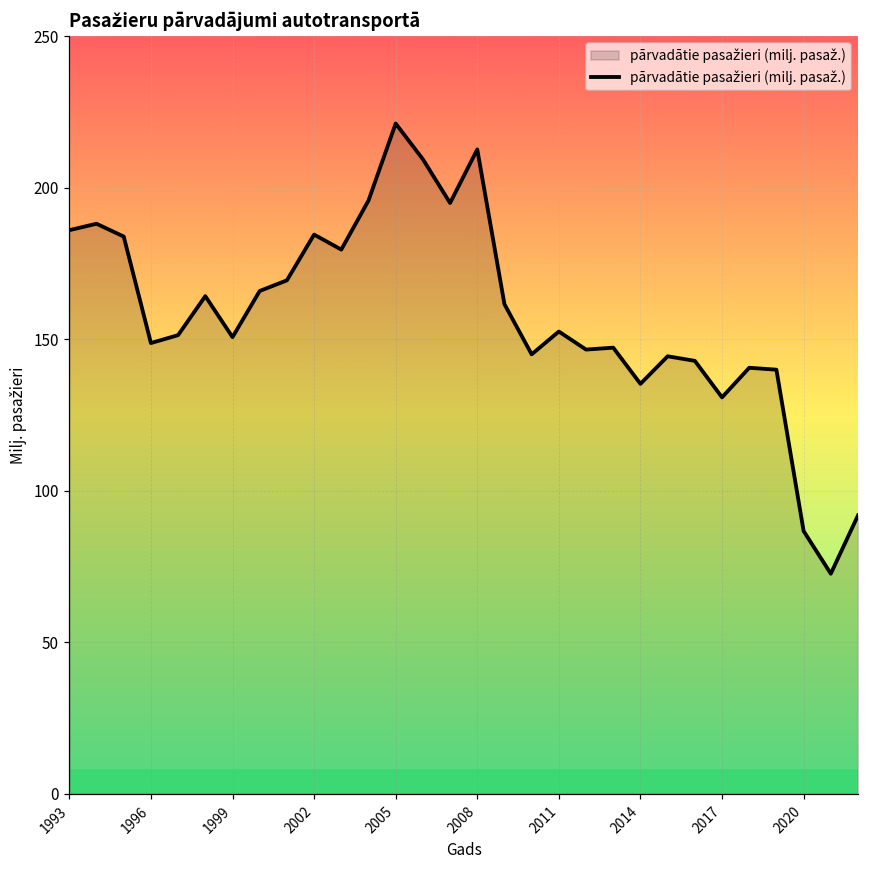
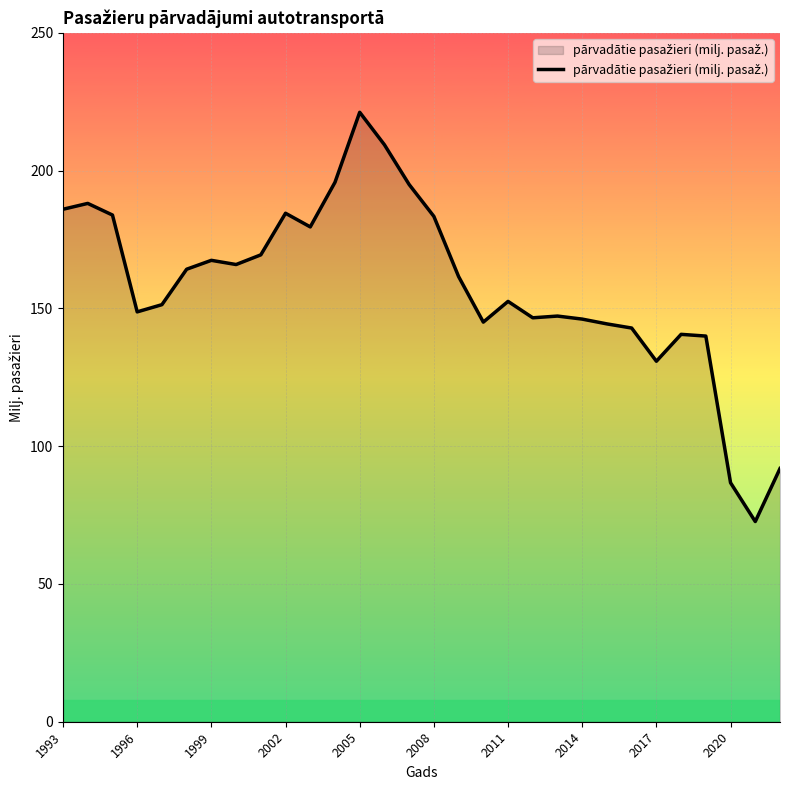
  {
    "1993": 186,
    "1996": 149,
-   "1999": 151,
+   "1999": 167,
    "2002": 185,
    "2005": 221,
-   "2008": 213,
+   "2008": 183,
    "2011": 153,
-   "2014": 135,
+   "2014": 146,
    "2017": 131,
    "2020": 87
  }
